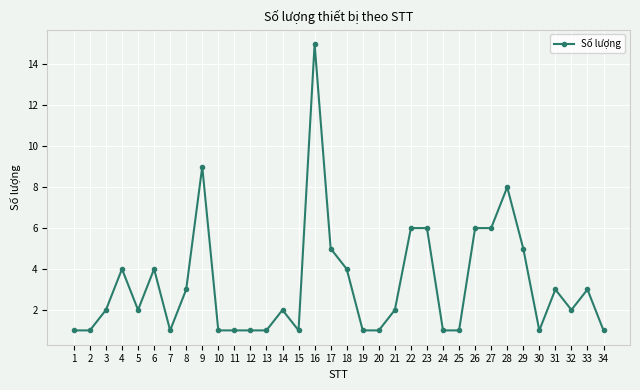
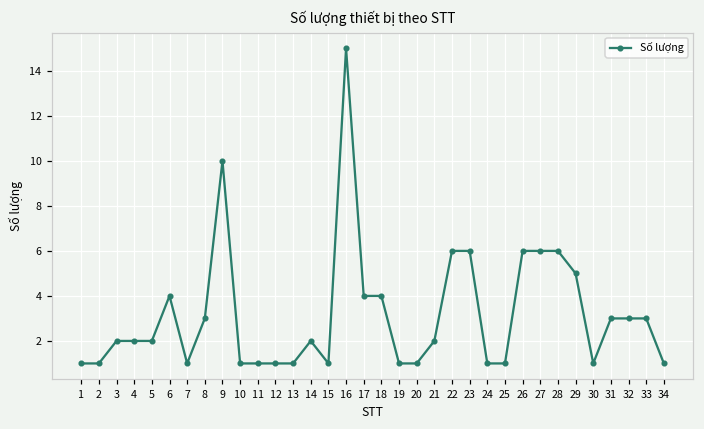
  {
    "1": 1,
    "2": 1,
    "3": 2,
-   "4": 4,
+   "4": 2,
    "5": 2,
    "6": 4,
    "7": 1,
    "8": 3,
-   "9": 9,
+   "9": 10,
    "10": 1,
    "11": 1,
    "12": 1,
    "13": 1,
    "14": 2,
    "15": 1,
    "16": 15,
-   "17": 5,
+   "17": 4,
    "18": 4,
    "19": 1,
    "20": 1,
    "21": 2,
    "22": 6,
    "23": 6,
    "24": 1,
    "25": 1,
    "26": 6,
    "27": 6,
-   "28": 8,
+   "28": 6,
    "29": 5,
    "30": 1,
    "31": 3,
-   "32": 2,
+   "32": 3,
    "33": 3,
    "34": 1
  }
